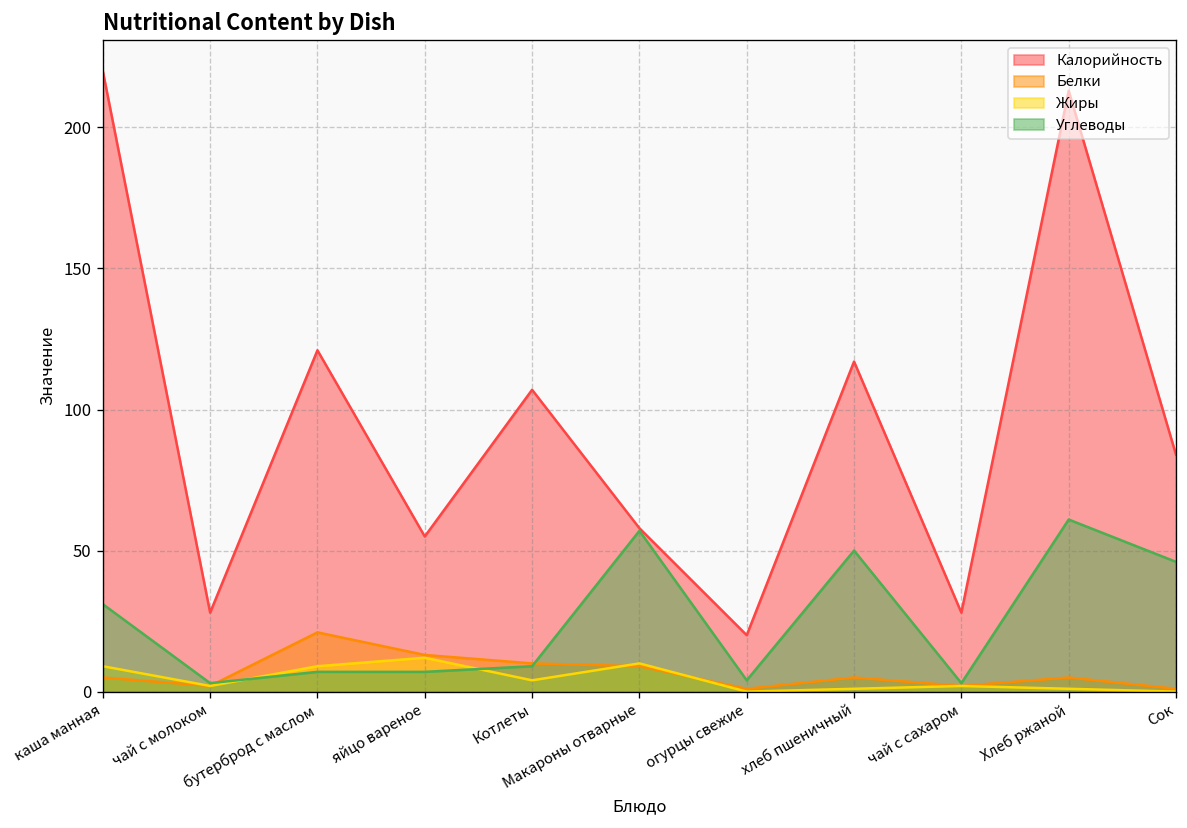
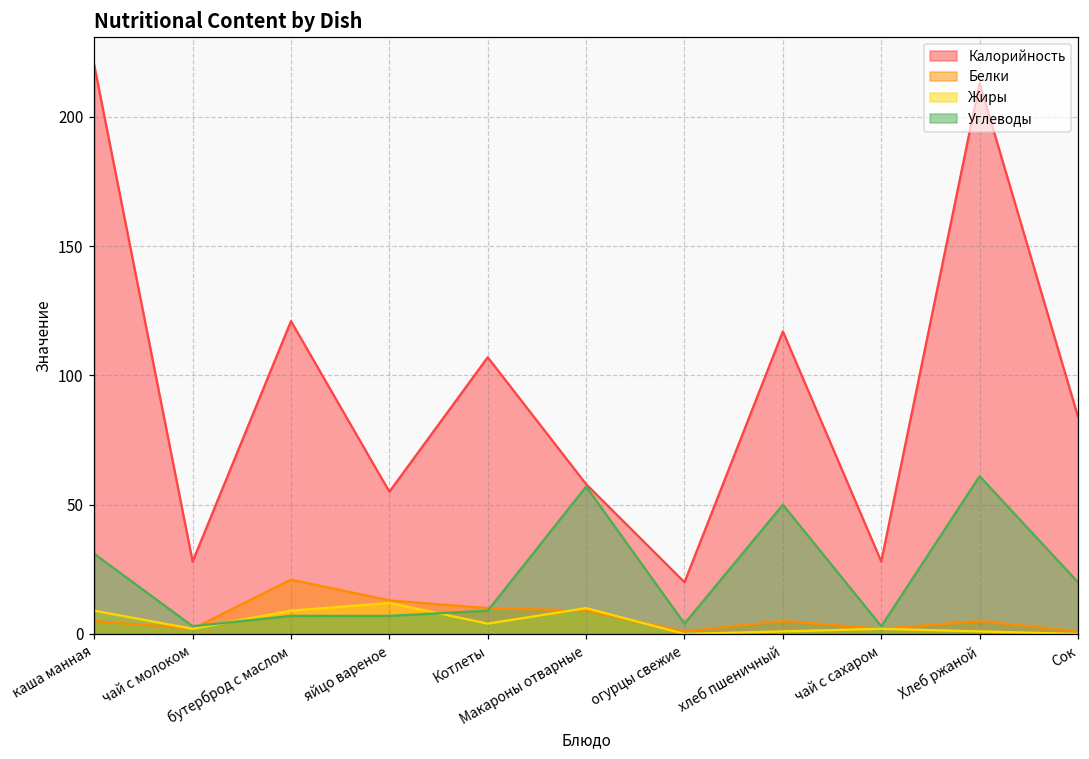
  {
    "Калорийность": {
      "каша манная": 220,
      "чай с молоком": 28,
      "бутерброд с маслом": 121,
      "яйцо вареное": 55,
      "Котлеты": 107,
      "огурцы свежие": 20,
      "хлеб пшеничный": 117,
      "чай с сахаром": 28,
      "Сок": 84
    },
    "Углеводы": {
      "каша манная": 31,
      "бутерброд с маслом": 7,
      "яйцо вареное": 7,
      "огурцы свежие": 4,
      "хлеб пшеничный": 50,
      "Хлеб ржаной": 61,
-     "Сок": 46
+     "Сок": 20
    }
  }
